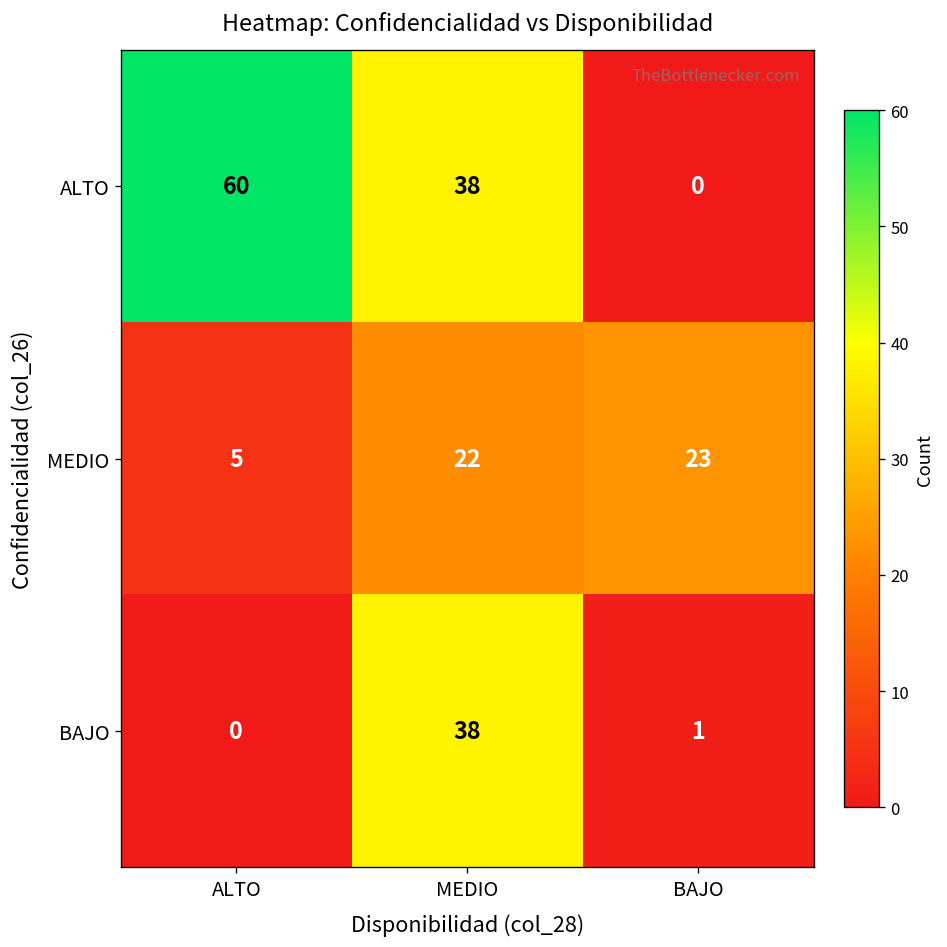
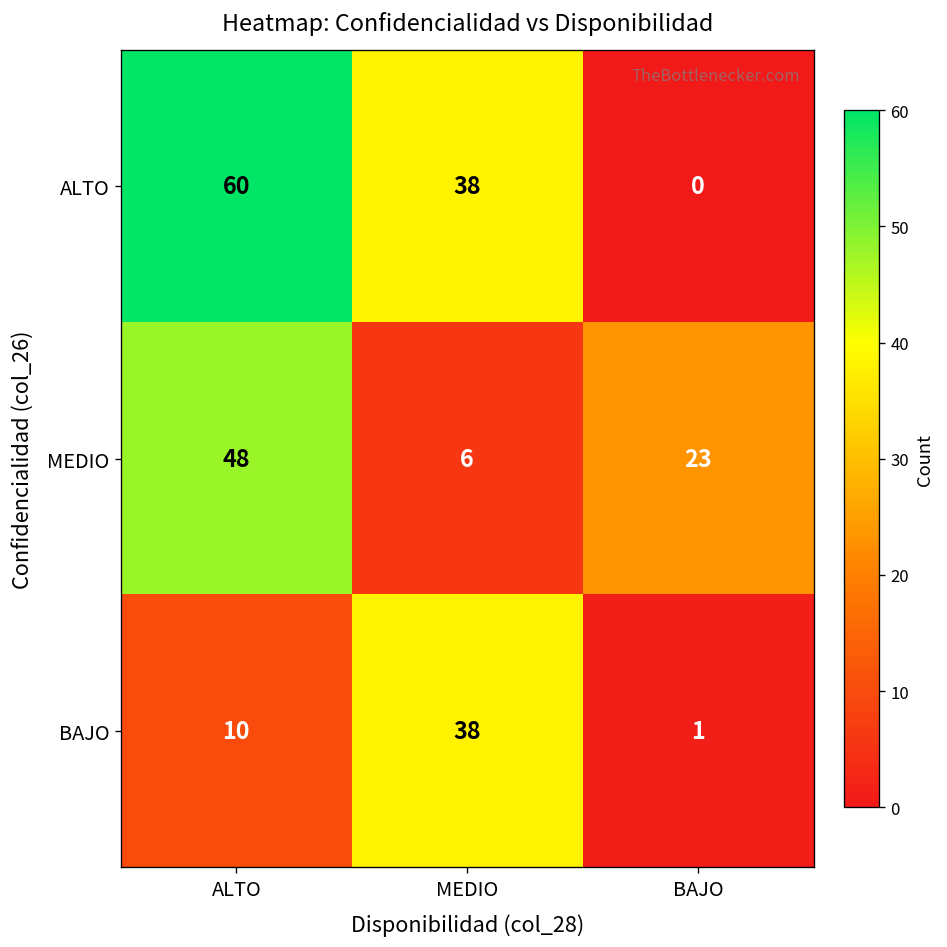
  {
    "ALTO": {
      "ALTO": 60,
      "MEDIO": 38
    },
    "MEDIO": {
-     "ALTO": 5,
-     "MEDIO": 22,
+     "ALTO": 48,
+     "MEDIO": 6,
      "BAJO": 23
    },
    "BAJO": {
-     "ALTO": 0,
+     "ALTO": 10,
      "MEDIO": 38,
      "BAJO": 1
    }
  }
